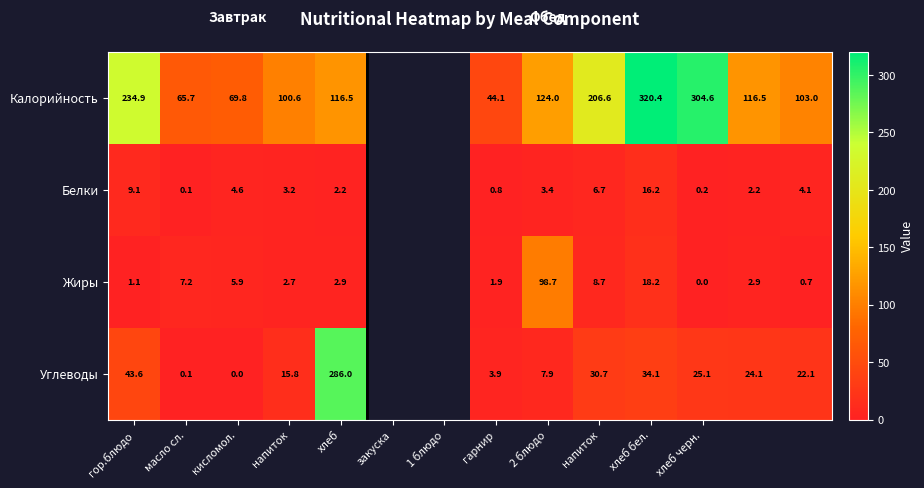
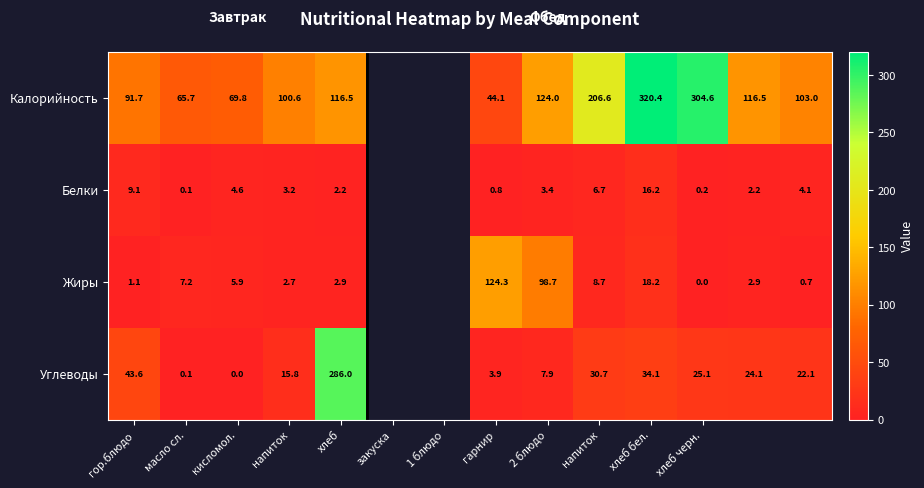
  {
    "Калорийность": {
-     "гор.блюдо": 234.9,
+     "гор.блюдо": 91.7,
      "масло сл.": 65.7,
      "кисломол.": 69.8,
      "хлеб": 116.5,
      "гарнир": 44.1,
      "2 блюдо": 124.0,
      "хлеб бел.": 320.4,
      "хлеб черн.": 304.6
    },
    "Белки": {
      "гор.блюдо": 9.1,
      "масло сл.": 0.1,
      "кисломол.": 4.6,
      "хлеб": 2.2,
      "гарнир": 0.8,
      "2 блюдо": 3.4,
      "хлеб бел.": 16.2,
      "хлеб черн.": 0.2
    },
    "Жиры": {
      "гор.блюдо": 1.1,
      "масло сл.": 7.2,
      "кисломол.": 5.9,
      "хлеб": 2.9,
-     "гарнир": 1.9,
+     "гарнир": 124.3,
      "2 блюдо": 98.7,
      "хлеб бел.": 18.2,
      "хлеб черн.": 0.0
    },
    "Углеводы": {
      "гор.блюдо": 43.6,
      "масло сл.": 0.1,
      "кисломол.": 0.0,
      "хлеб": 286.0,
      "гарнир": 3.9,
      "2 блюдо": 7.9,
      "хлеб бел.": 34.1,
      "хлеб черн.": 25.1
    }
  }
